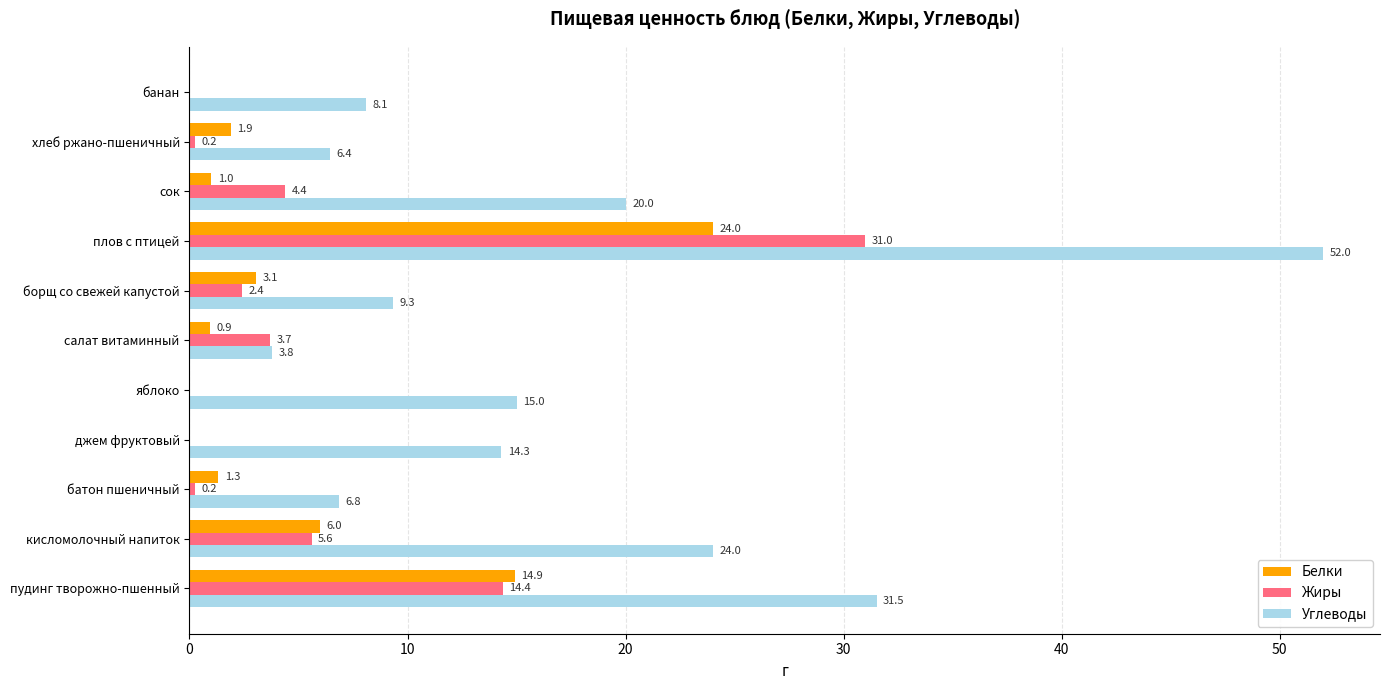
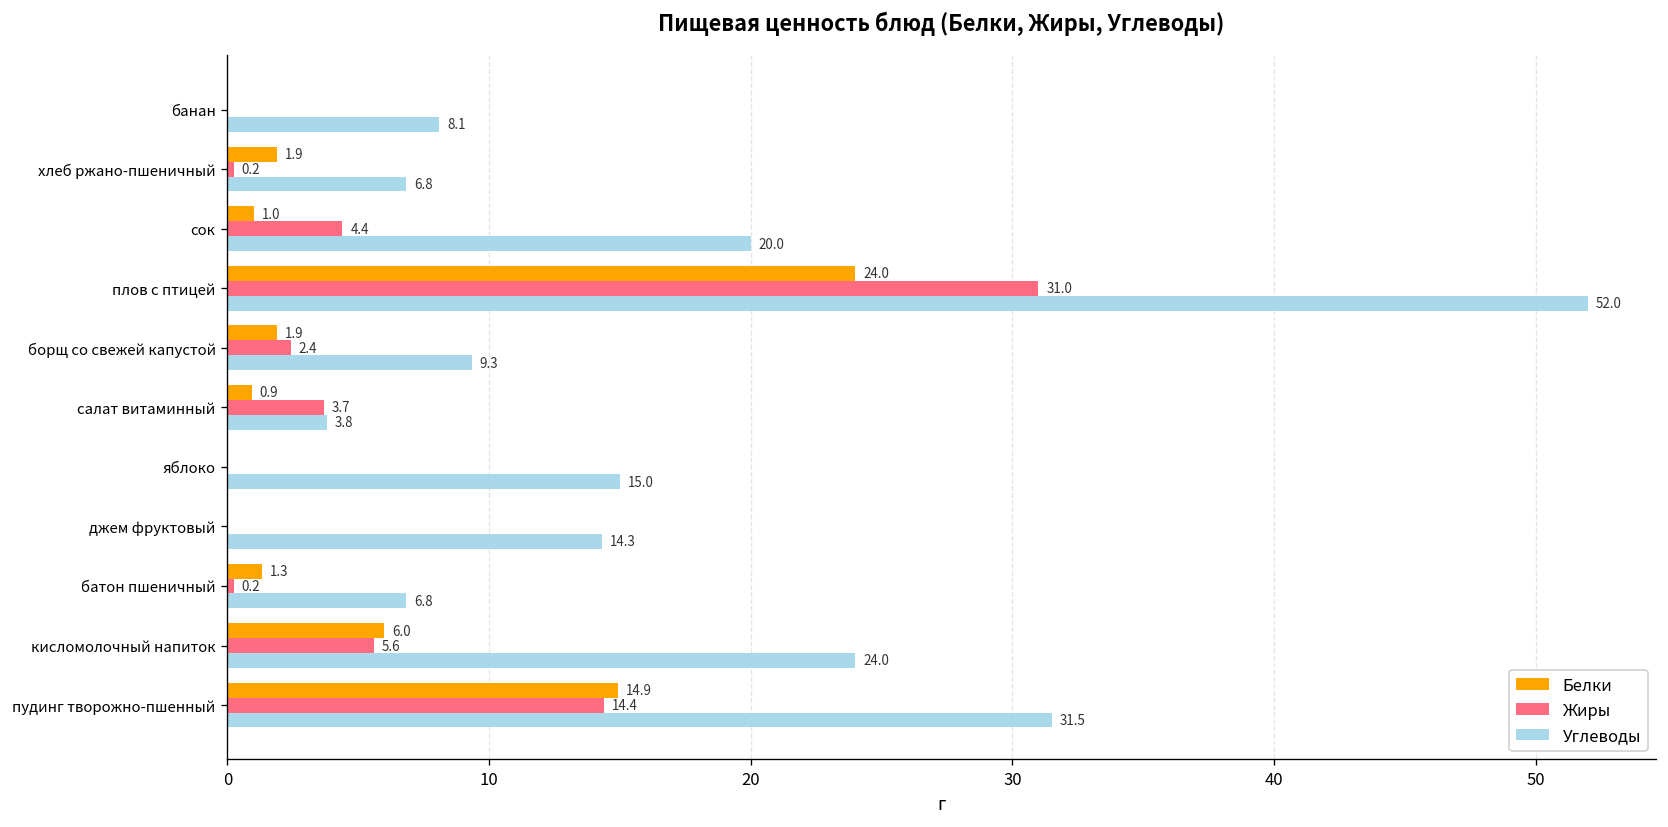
  {
    "Белки": {
      "хлеб ржано-пшеничный": 1.9,
      "сок": 1.0,
      "плов с птицей": 24.0,
-     "борщ со свежей капустой": 3.1,
+     "борщ со свежей капустой": 1.9,
      "салат витаминный": 0.9,
      "батон пшеничный": 1.3,
      "кисломолочный напиток": 6.0,
      "пудинг творожно-пшенный": 14.9
    },
    "Жиры": {
      "хлеб ржано-пшеничный": 0.2,
      "сок": 4.4,
      "плов с птицей": 31.0,
      "борщ со свежей капустой": 2.4,
      "салат витаминный": 3.7,
      "батон пшеничный": 0.2,
      "кисломолочный напиток": 5.6,
      "пудинг творожно-пшенный": 14.4
    },
    "Углеводы": {
      "банан": 8.1,
-     "хлеб ржано-пшеничный": 6.4,
+     "хлеб ржано-пшеничный": 6.8,
      "сок": 20.0,
      "плов с птицей": 52.0,
      "борщ со свежей капустой": 9.3,
      "салат витаминный": 3.8,
      "яблоко": 15.0,
      "джем фруктовый": 14.3,
      "батон пшеничный": 6.8,
      "кисломолочный напиток": 24.0,
      "пудинг творожно-пшенный": 31.5
    }
  }
